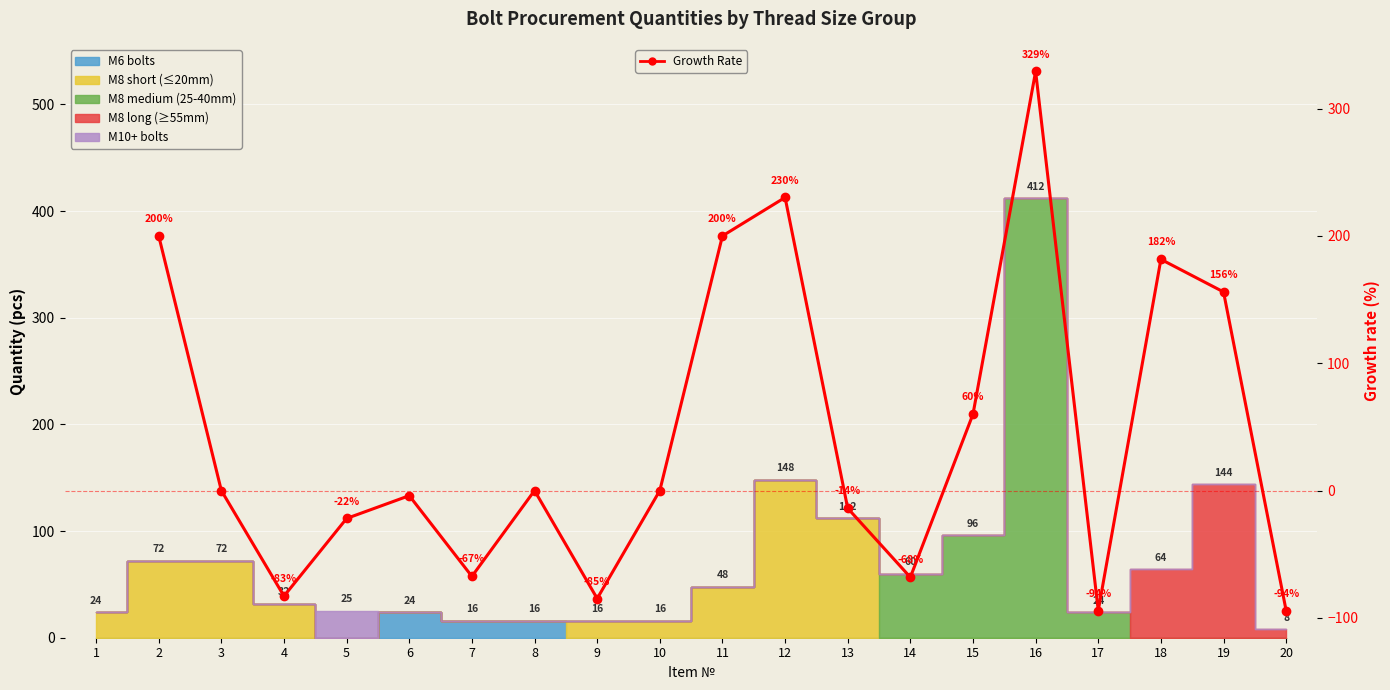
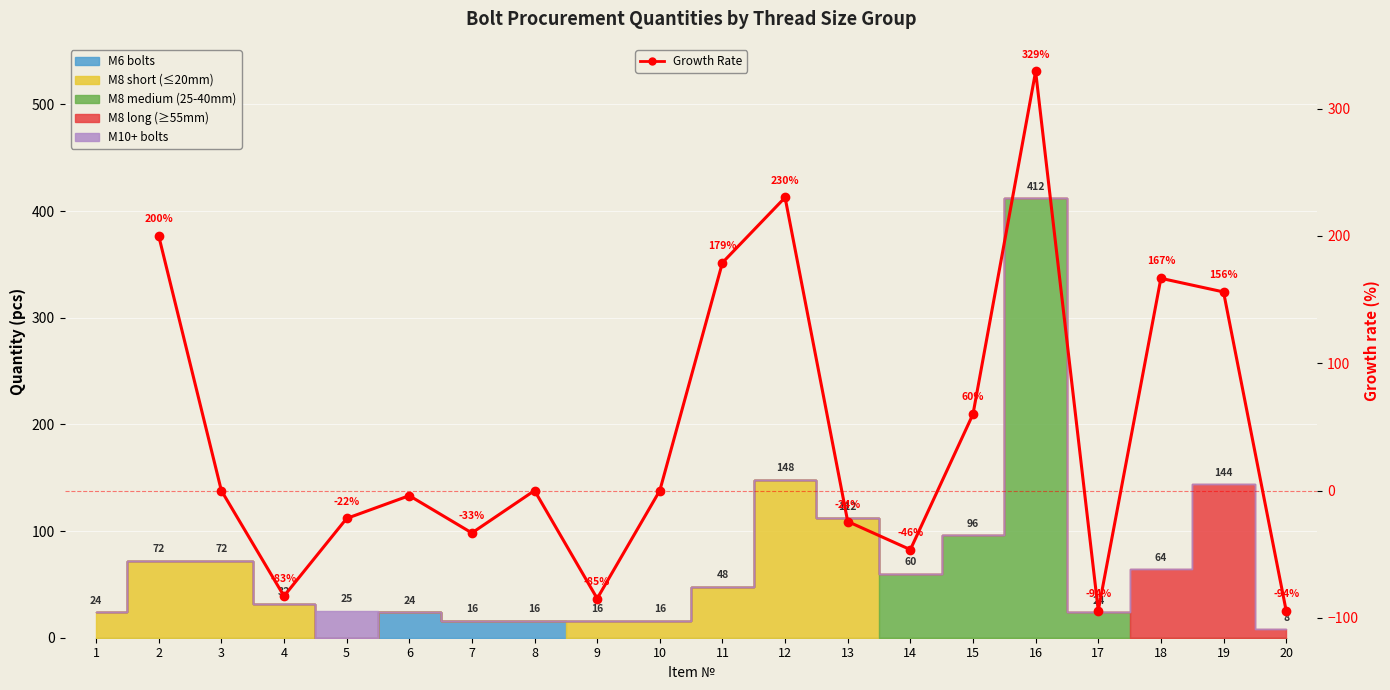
  {
    "Growth Rate": {
      "2": "200%",
      "4": "-83%",
      "5": "-22%",
-     "7": "-67%",
+     "7": "-33%",
      "9": "-85%",
-     "11": "200%",
+     "11": "179%",
      "12": "230%",
-     "13": "-14%",
-     "14": "-68%",
+     "13": "-24%",
+     "14": "-46%",
      "15": "60%",
      "16": "329%",
      "17": "-94%",
-     "18": "182%",
+     "18": "167%",
      "19": "156%",
      "20": "-94%"
    }
  }
